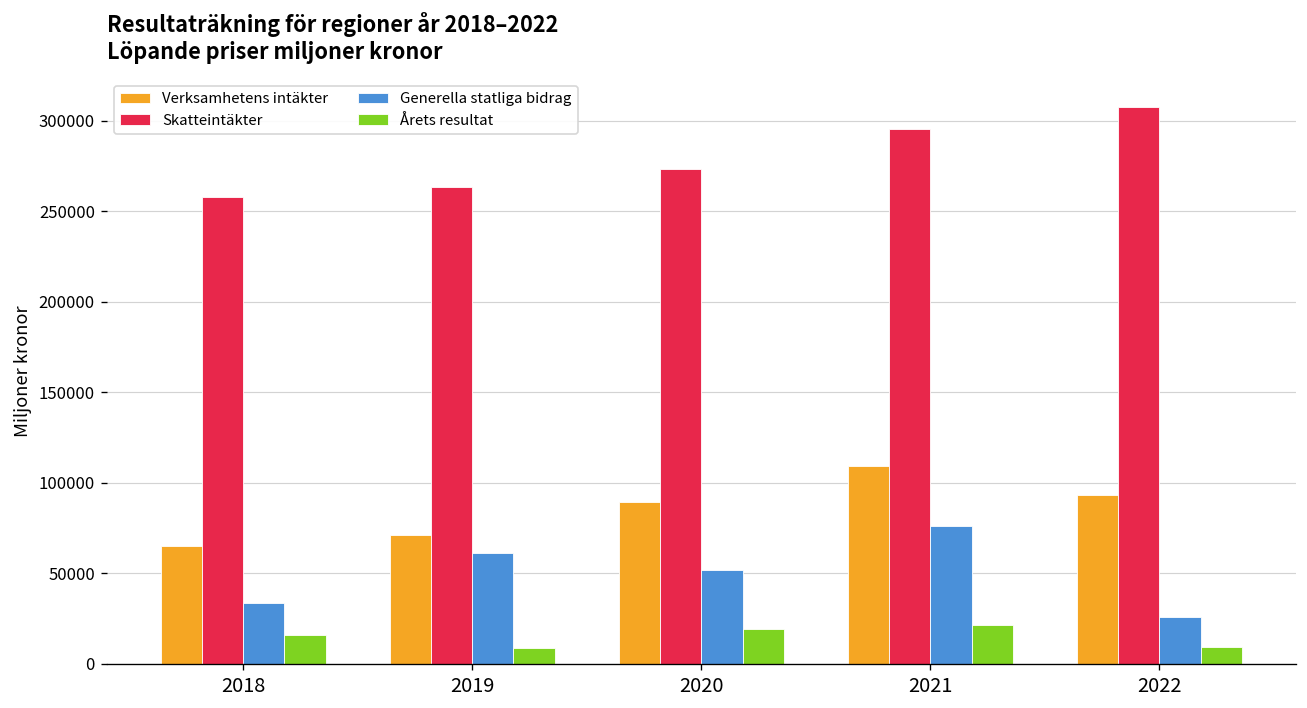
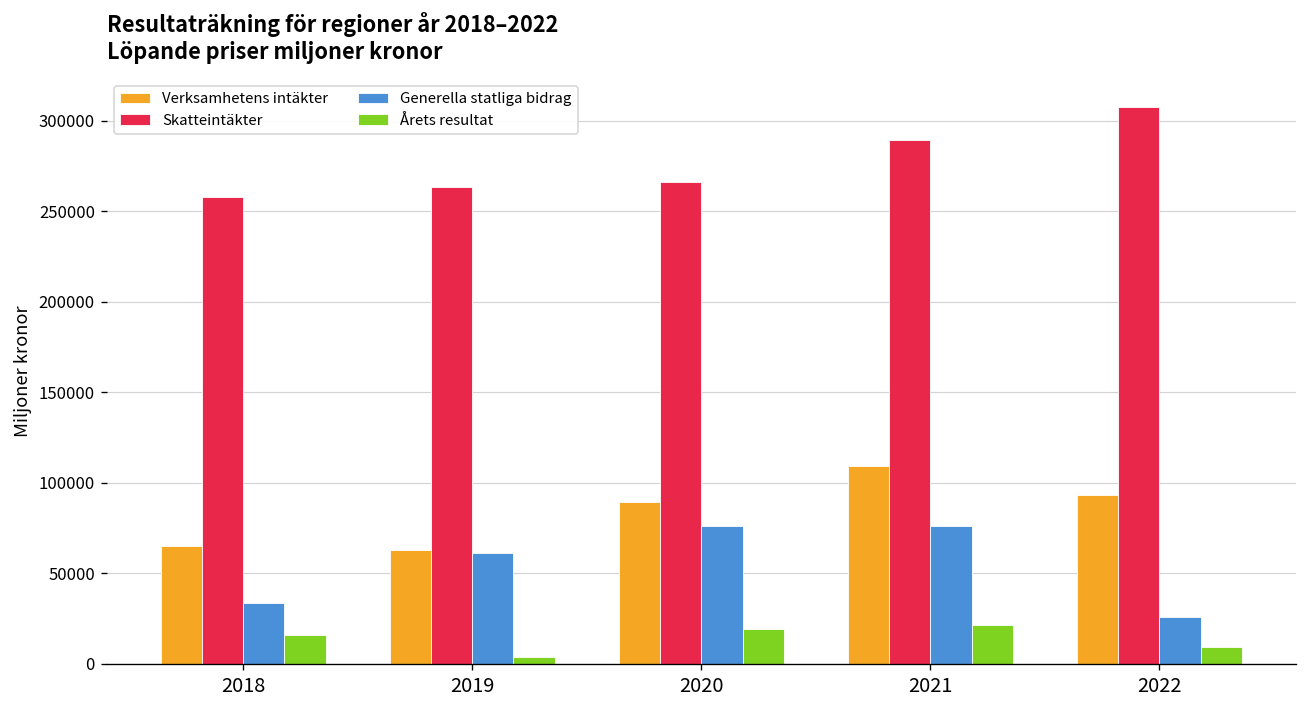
  {
    "Verksamhetens intäkter": {
      "2018": 65000,
-     "2019": 71000,
+     "2019": 63000,
      "2020": 89000,
      "2021": 109000,
      "2022": 93000
    },
    "Skatteintäkter": {
      "2018": 258000,
      "2019": 264000,
-     "2020": 274000,
-     "2021": 296000,
+     "2020": 266000,
+     "2021": 290000,
      "2022": 308000
    },
    "Generella statliga bidrag": {
      "2018": 34000,
      "2019": 61000,
-     "2020": 52000,
+     "2020": 76000,
      "2021": 76000,
      "2022": 26000
    },
    "Årets resultat": {
      "2018": 16000,
-     "2019": 9000,
+     "2019": 4000,
      "2020": 19000,
      "2021": 22000,
      "2022": 9000
    }
  }
